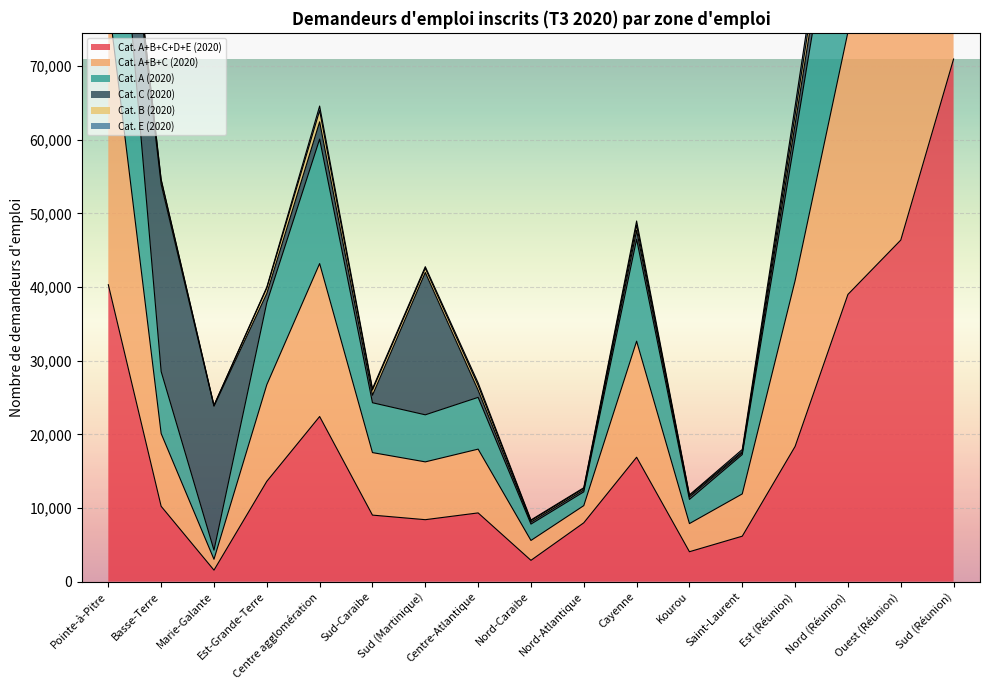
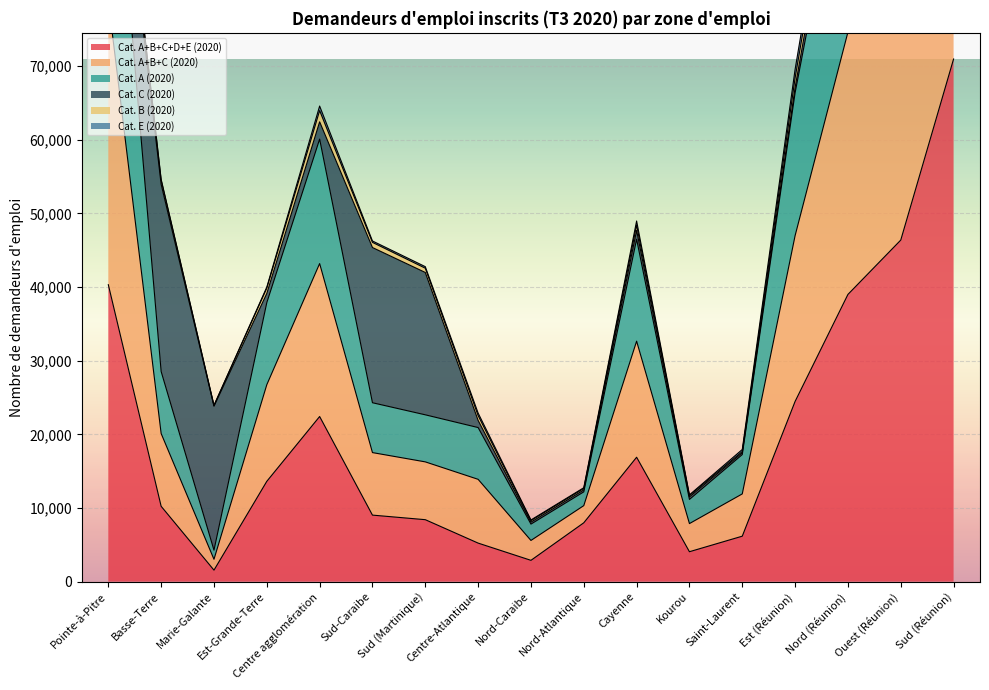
  {
    "Cat. A+B+C+D+E (2020)": {
      "Pointe-à-Pitre": "40,000",
      "Basse-Terre": "10,000",
      "Marie-Galante": "2,000",
      "Est-Grande-Terre": "14,000",
      "Centre agglomération": "22,000",
      "Sud-Caraibe": "9,000",
      "Sud (Martinique)": "8,000",
-     "Centre-Atlantique": "9,000",
+     "Centre-Atlantique": "5,000",
      "Nord-Caraibe": "3,000",
      "Nord-Atlantique": "8,000",
      "Cayenne": "17,000",
      "Kourou": "4,000",
      "Saint-Laurent": "6,000",
-     "Est (Réunion)": "18,000",
+     "Est (Réunion)": "24,000",
      "Nord (Réunion)": "39,000",
      "Ouest (Réunion)": "46,000",
      "Sud (Réunion)": "71,000"
    },
    "Cat. C (2020)": {
      "Basse-Terre": "25,000",
      "Est-Grande-Terre": "1,000",
      "Centre agglomération": "2,000",
-     "Sud-Caraibe": "1,000",
+     "Sud-Caraibe": "21,000",
      "Sud (Martinique)": "19,000",
      "Centre-Atlantique": "1,000",
      "Cayenne": "1,000",
-     "Est (Réunion)": "2,000"
+     "Est (Réunion)": "1,000"
    }
  }
